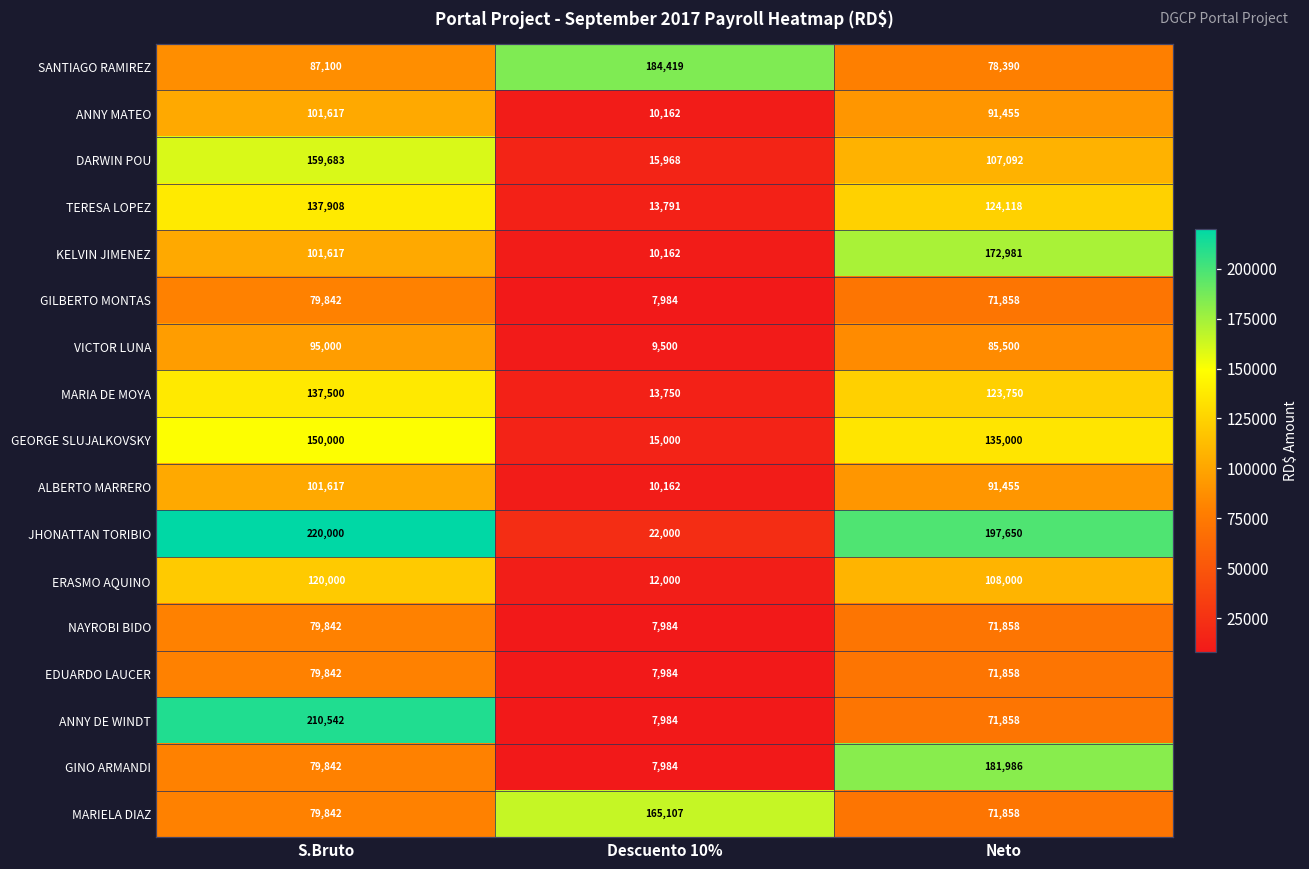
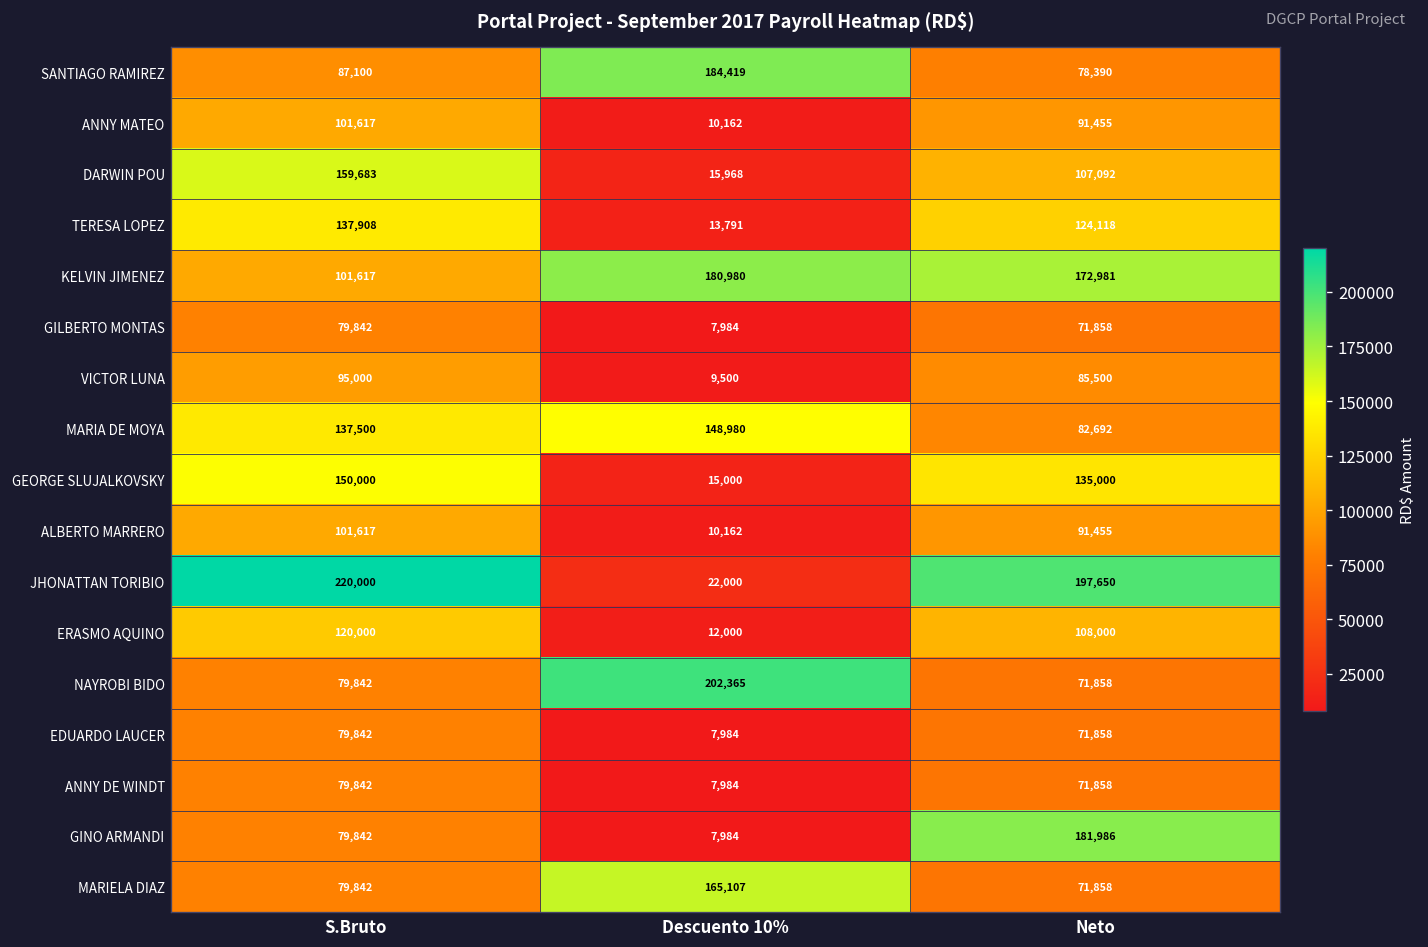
  {
    "SANTIAGO RAMIREZ": {
      "S.Bruto": "87,100",
      "Descuento 10%": "184,419",
      "Neto": "78,390"
    },
    "ANNY MATEO": {
      "S.Bruto": "101,617",
      "Descuento 10%": "10,162",
      "Neto": "91,455"
    },
    "DARWIN POU": {
      "S.Bruto": "159,683",
      "Descuento 10%": "15,968",
      "Neto": "107,092"
    },
    "TERESA LOPEZ": {
      "S.Bruto": "137,908",
      "Descuento 10%": "13,791",
      "Neto": "124,118"
    },
    "KELVIN JIMENEZ": {
      "S.Bruto": "101,617",
-     "Descuento 10%": "10,162",
+     "Descuento 10%": "180,980",
      "Neto": "172,981"
    },
    "GILBERTO MONTAS": {
      "S.Bruto": "79,842",
      "Descuento 10%": "7,984",
      "Neto": "71,858"
    },
    "VICTOR LUNA": {
      "S.Bruto": "95,000",
      "Descuento 10%": "9,500",
      "Neto": "85,500"
    },
    "MARIA DE MOYA": {
      "S.Bruto": "137,500",
-     "Descuento 10%": "13,750",
-     "Neto": "123,750"
+     "Descuento 10%": "148,980",
+     "Neto": "82,692"
    },
    "GEORGE SLUJALKOVSKY": {
      "S.Bruto": "150,000",
      "Descuento 10%": "15,000",
      "Neto": "135,000"
    },
    "ALBERTO MARRERO": {
      "S.Bruto": "101,617",
      "Descuento 10%": "10,162",
      "Neto": "91,455"
    },
    "JHONATTAN TORIBIO": {
      "S.Bruto": "220,000",
      "Descuento 10%": "22,000",
      "Neto": "197,650"
    },
    "ERASMO AQUINO": {
      "S.Bruto": "120,000",
      "Descuento 10%": "12,000",
      "Neto": "108,000"
    },
    "NAYROBI BIDO": {
      "S.Bruto": "79,842",
-     "Descuento 10%": "7,984",
+     "Descuento 10%": "202,365",
      "Neto": "71,858"
    },
    "EDUARDO LAUCER": {
      "S.Bruto": "79,842",
      "Descuento 10%": "7,984",
      "Neto": "71,858"
    },
    "ANNY DE WINDT": {
-     "S.Bruto": "210,542",
+     "S.Bruto": "79,842",
      "Descuento 10%": "7,984",
      "Neto": "71,858"
    },
    "GINO ARMANDI": {
      "S.Bruto": "79,842",
      "Descuento 10%": "7,984",
      "Neto": "181,986"
    },
    "MARIELA DIAZ": {
      "S.Bruto": "79,842",
      "Descuento 10%": "165,107",
      "Neto": "71,858"
    }
  }
